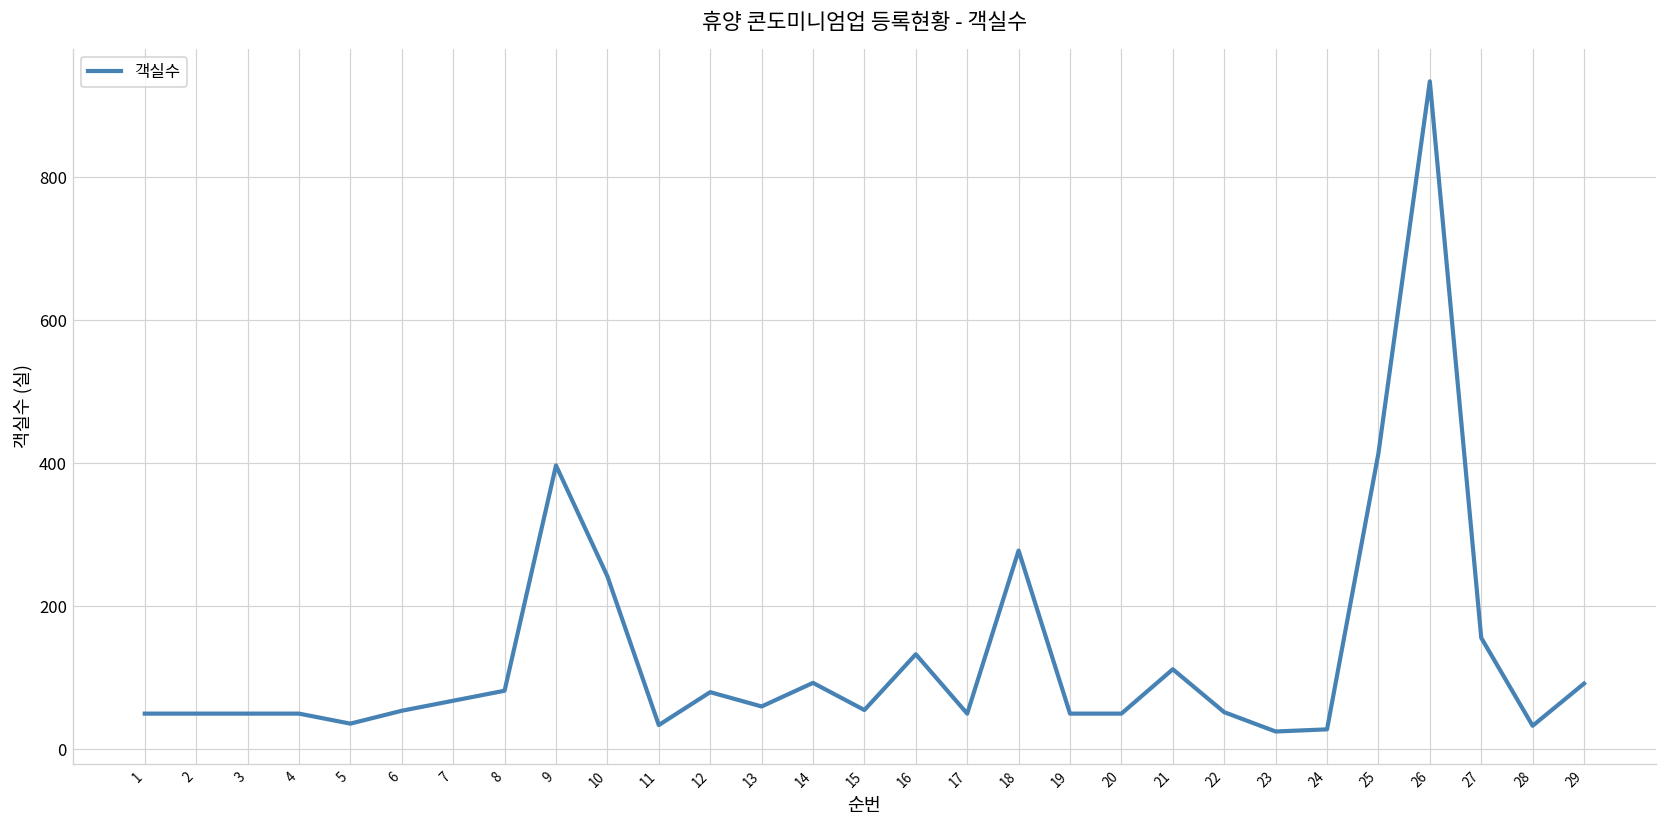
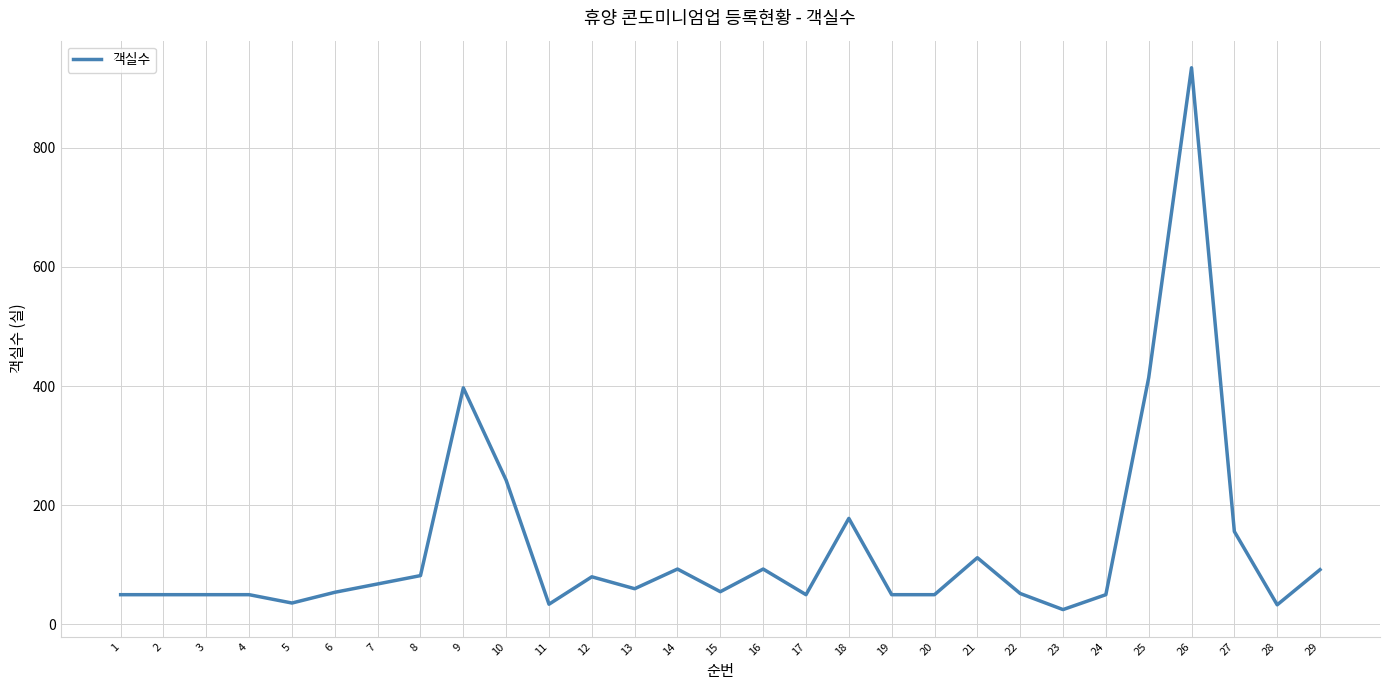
  {
    "1": 50,
    "2": 50,
    "3": 50,
    "4": 50,
    "5": 40,
    "6": 50,
    "7": 70,
    "8": 80,
    "9": 400,
    "10": 240,
    "11": 30,
    "12": 80,
    "13": 60,
    "14": 90,
    "15": 60,
-   "16": 130,
+   "16": 90,
    "17": 50,
-   "18": 280,
+   "18": 180,
    "19": 50,
    "20": 50,
    "21": 110,
    "22": 50,
    "23": 30,
-   "24": 30,
+   "24": 50,
    "25": 410,
    "26": 930,
    "27": 160,
    "28": 30,
    "29": 90
  }
